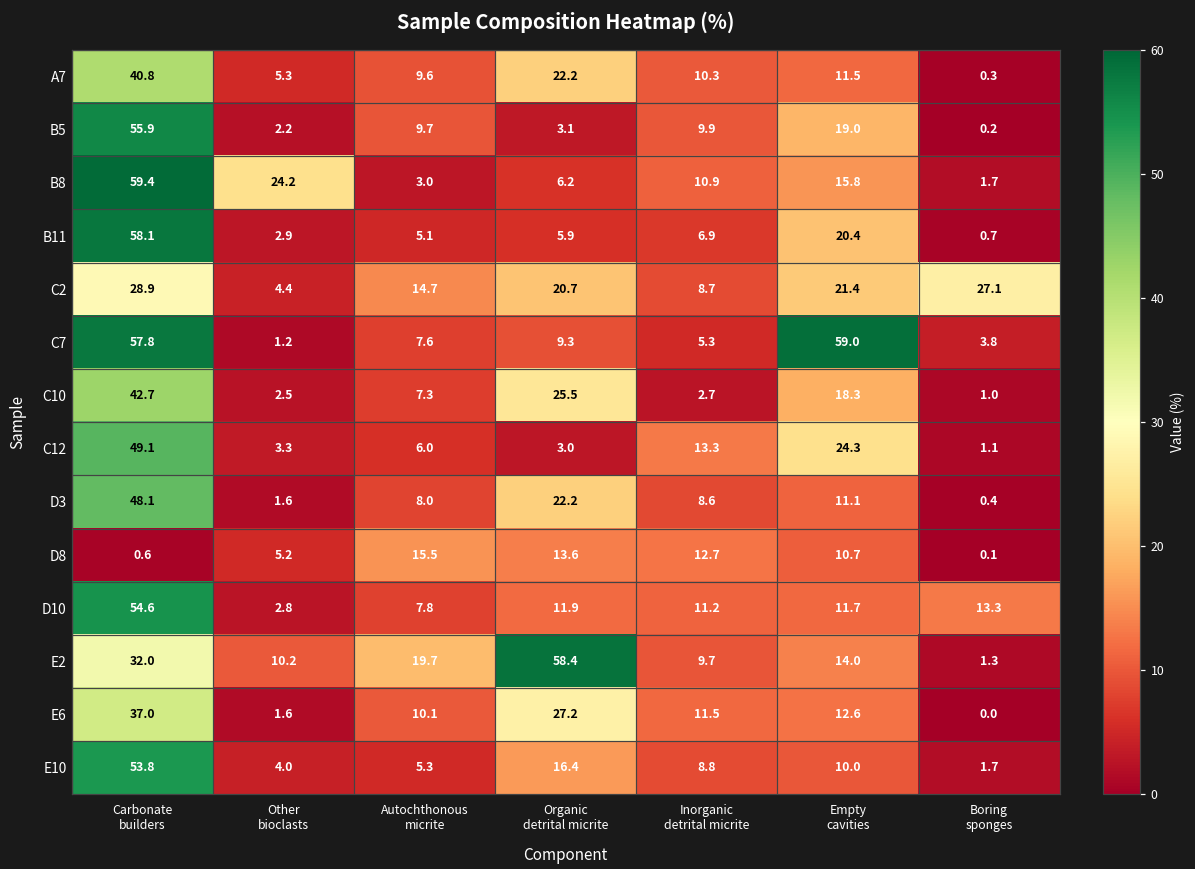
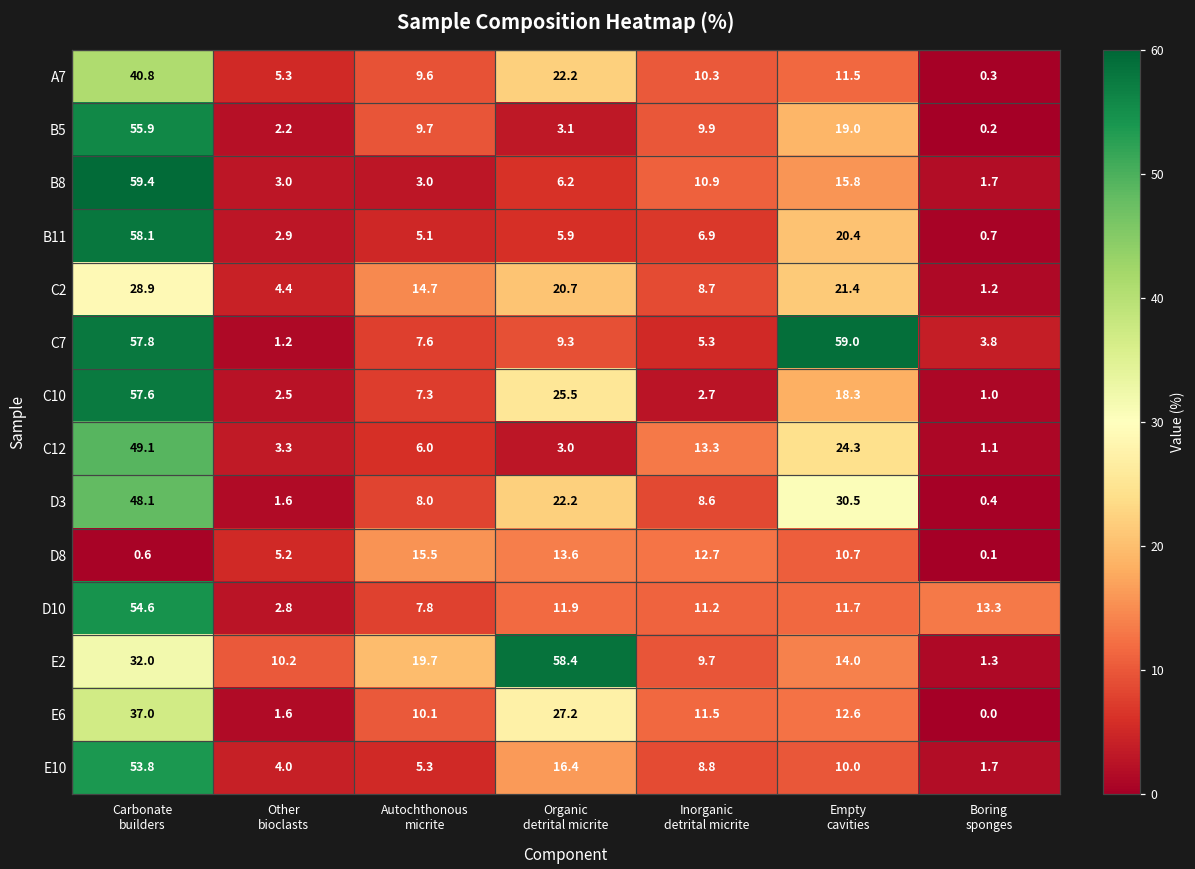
  {
    "A7": {
      "Carbonate builders": 40.8,
      "Other bioclasts": 5.3,
      "Autochthonous micrite": 9.6,
      "Organic detrital micrite": 22.2,
      "Inorganic detrital micrite": 10.3,
      "Empty cavities": 11.5,
      "Boring sponges": 0.3
    },
    "B5": {
      "Carbonate builders": 55.9,
      "Other bioclasts": 2.2,
      "Autochthonous micrite": 9.7,
      "Organic detrital micrite": 3.1,
      "Inorganic detrital micrite": 9.9,
      "Empty cavities": 19.0,
      "Boring sponges": 0.2
    },
    "B8": {
      "Carbonate builders": 59.4,
-     "Other bioclasts": 24.2,
+     "Other bioclasts": 3.0,
      "Autochthonous micrite": 3.0,
      "Organic detrital micrite": 6.2,
      "Inorganic detrital micrite": 10.9,
      "Empty cavities": 15.8,
      "Boring sponges": 1.7
    },
    "B11": {
      "Carbonate builders": 58.1,
      "Other bioclasts": 2.9,
      "Autochthonous micrite": 5.1,
      "Organic detrital micrite": 5.9,
      "Inorganic detrital micrite": 6.9,
      "Empty cavities": 20.4,
      "Boring sponges": 0.7
    },
    "C2": {
      "Carbonate builders": 28.9,
      "Other bioclasts": 4.4,
      "Autochthonous micrite": 14.7,
      "Organic detrital micrite": 20.7,
      "Inorganic detrital micrite": 8.7,
      "Empty cavities": 21.4,
-     "Boring sponges": 27.1
+     "Boring sponges": 1.2
    },
    "C7": {
      "Carbonate builders": 57.8,
      "Other bioclasts": 1.2,
      "Autochthonous micrite": 7.6,
      "Organic detrital micrite": 9.3,
      "Inorganic detrital micrite": 5.3,
      "Empty cavities": 59.0,
      "Boring sponges": 3.8
    },
    "C10": {
-     "Carbonate builders": 42.7,
+     "Carbonate builders": 57.6,
      "Other bioclasts": 2.5,
      "Autochthonous micrite": 7.3,
      "Organic detrital micrite": 25.5,
      "Inorganic detrital micrite": 2.7,
      "Empty cavities": 18.3,
      "Boring sponges": 1.0
    },
    "C12": {
      "Carbonate builders": 49.1,
      "Other bioclasts": 3.3,
      "Autochthonous micrite": 6.0,
      "Organic detrital micrite": 3.0,
      "Inorganic detrital micrite": 13.3,
      "Empty cavities": 24.3,
      "Boring sponges": 1.1
    },
    "D3": {
      "Carbonate builders": 48.1,
      "Other bioclasts": 1.6,
      "Autochthonous micrite": 8.0,
      "Organic detrital micrite": 22.2,
      "Inorganic detrital micrite": 8.6,
-     "Empty cavities": 11.1,
+     "Empty cavities": 30.5,
      "Boring sponges": 0.4
    },
    "D8": {
      "Carbonate builders": 0.6,
      "Other bioclasts": 5.2,
      "Autochthonous micrite": 15.5,
      "Organic detrital micrite": 13.6,
      "Inorganic detrital micrite": 12.7,
      "Empty cavities": 10.7,
      "Boring sponges": 0.1
    },
    "D10": {
      "Carbonate builders": 54.6,
      "Other bioclasts": 2.8,
      "Autochthonous micrite": 7.8,
      "Organic detrital micrite": 11.9,
      "Inorganic detrital micrite": 11.2,
      "Empty cavities": 11.7,
      "Boring sponges": 13.3
    },
    "E2": {
      "Carbonate builders": 32.0,
      "Other bioclasts": 10.2,
      "Autochthonous micrite": 19.7,
      "Organic detrital micrite": 58.4,
      "Inorganic detrital micrite": 9.7,
      "Empty cavities": 14.0,
      "Boring sponges": 1.3
    },
    "E6": {
      "Carbonate builders": 37.0,
      "Other bioclasts": 1.6,
      "Autochthonous micrite": 10.1,
      "Organic detrital micrite": 27.2,
      "Inorganic detrital micrite": 11.5,
      "Empty cavities": 12.6,
      "Boring sponges": 0.0
    },
    "E10": {
      "Carbonate builders": 53.8,
      "Other bioclasts": 4.0,
      "Autochthonous micrite": 5.3,
      "Organic detrital micrite": 16.4,
      "Inorganic detrital micrite": 8.8,
      "Empty cavities": 10.0,
      "Boring sponges": 1.7
    }
  }
